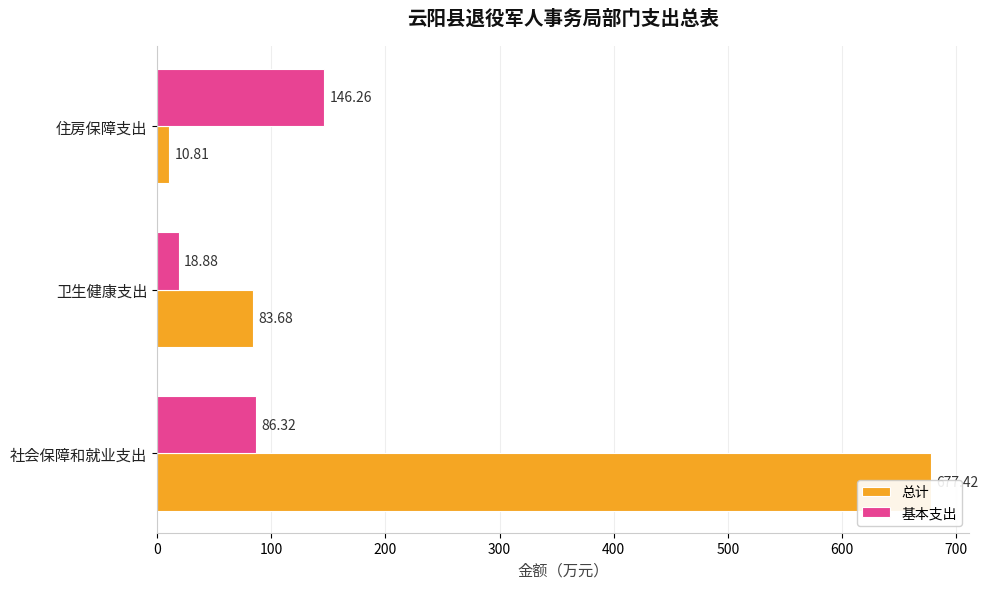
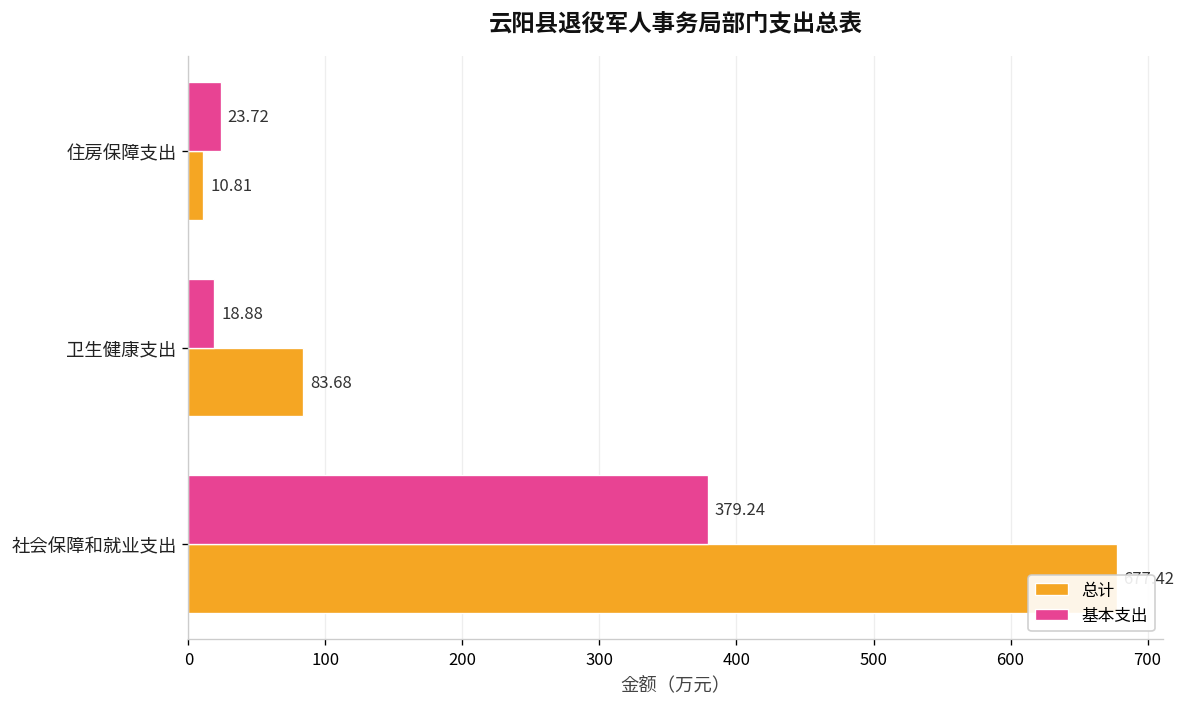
  {
    "总计": {
      "住房保障支出": 10.81,
      "卫生健康支出": 83.68
    },
    "基本支出": {
-     "住房保障支出": 146.26,
+     "住房保障支出": 23.72,
      "卫生健康支出": 18.88,
-     "社会保障和就业支出": 86.32
+     "社会保障和就业支出": 379.24
    }
  }
